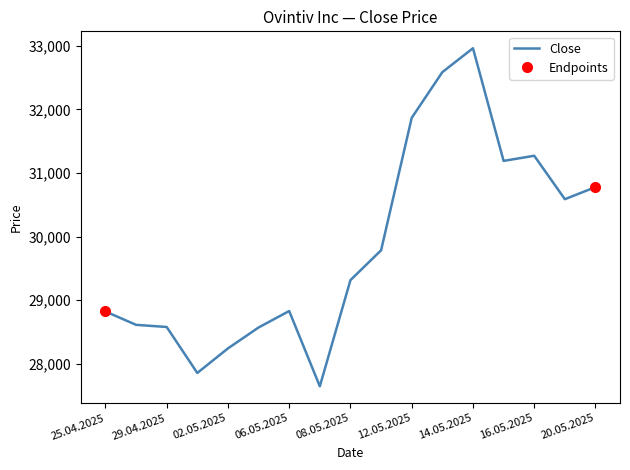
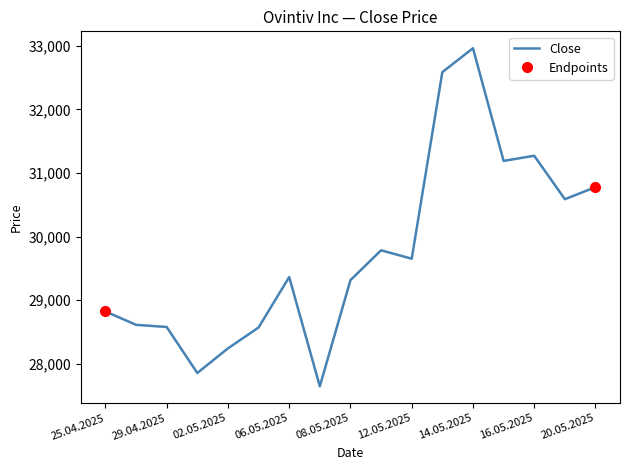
  {
    "Close": {
      "29.04.2025": "28,600",
      "02.05.2025": "28,200",
-     "06.05.2025": "28,800",
+     "06.05.2025": "29,400",
      "08.05.2025": "29,300",
-     "12.05.2025": "31,900",
+     "12.05.2025": "29,700",
      "14.05.2025": "33,000",
      "16.05.2025": "31,300"
    }
  }
